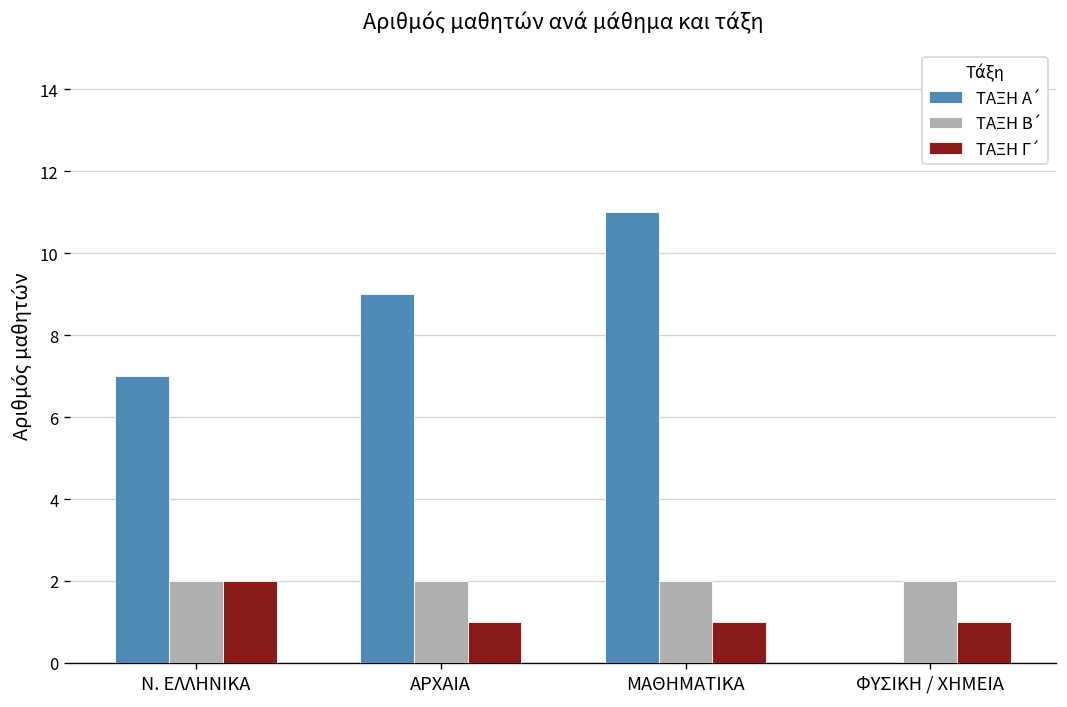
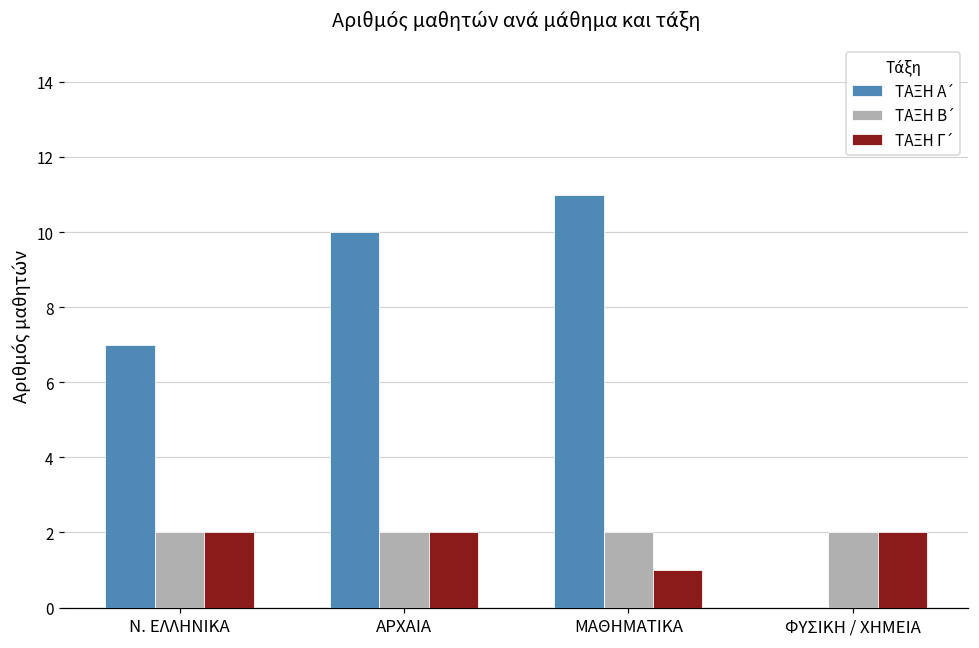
  {
    "ΤΑΞΗ Α΄": {
      "Ν. ΕΛΛΗΝΙΚΑ": 7,
-     "ΑΡΧΑΙΑ": 9,
+     "ΑΡΧΑΙΑ": 10,
      "ΜΑΘΗΜΑΤΙΚΑ": 11,
      "ΦΥΣΙΚΗ / ΧΗΜΕΙΑ": 0
    },
    "ΤΑΞΗ Β΄": {
      "Ν. ΕΛΛΗΝΙΚΑ": 2,
      "ΑΡΧΑΙΑ": 2,
      "ΜΑΘΗΜΑΤΙΚΑ": 2,
      "ΦΥΣΙΚΗ / ΧΗΜΕΙΑ": 2
    },
    "ΤΑΞΗ Γ΄": {
      "Ν. ΕΛΛΗΝΙΚΑ": 2,
-     "ΑΡΧΑΙΑ": 1,
+     "ΑΡΧΑΙΑ": 2,
      "ΜΑΘΗΜΑΤΙΚΑ": 1,
-     "ΦΥΣΙΚΗ / ΧΗΜΕΙΑ": 1
+     "ΦΥΣΙΚΗ / ΧΗΜΕΙΑ": 2
    }
  }
